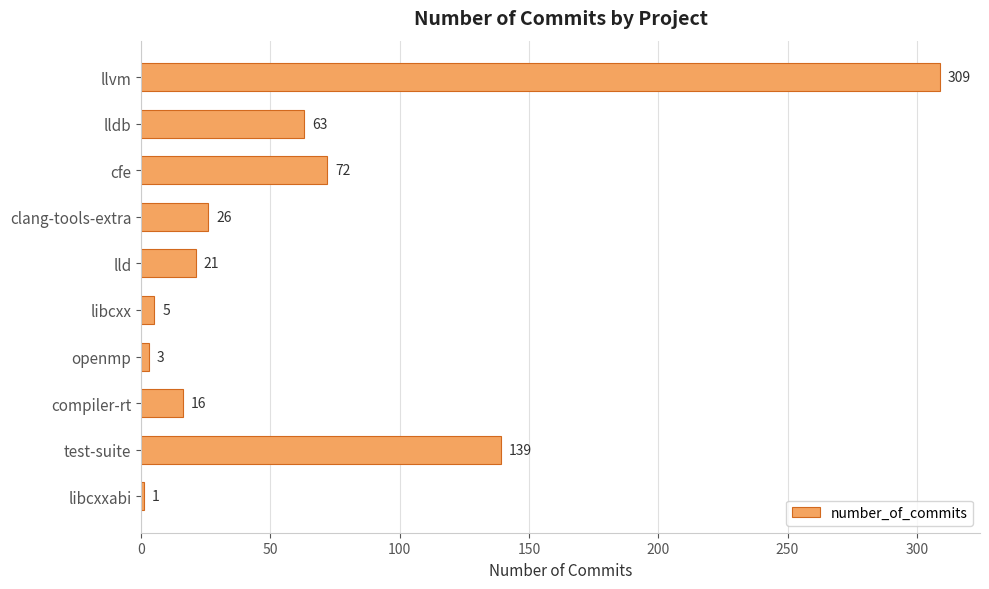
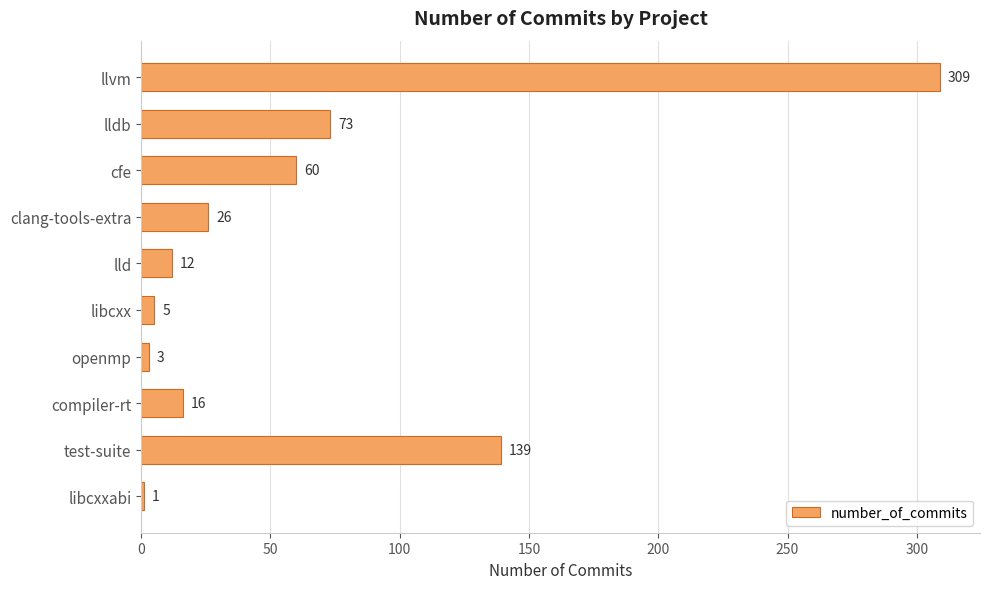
  {
    "llvm": 309,
-   "lldb": 63,
-   "cfe": 72,
+   "lldb": 73,
+   "cfe": 60,
    "clang-tools-extra": 26,
-   "lld": 21,
+   "lld": 12,
    "libcxx": 5,
    "openmp": 3,
    "compiler-rt": 16,
    "test-suite": 139,
    "libcxxabi": 1
  }
